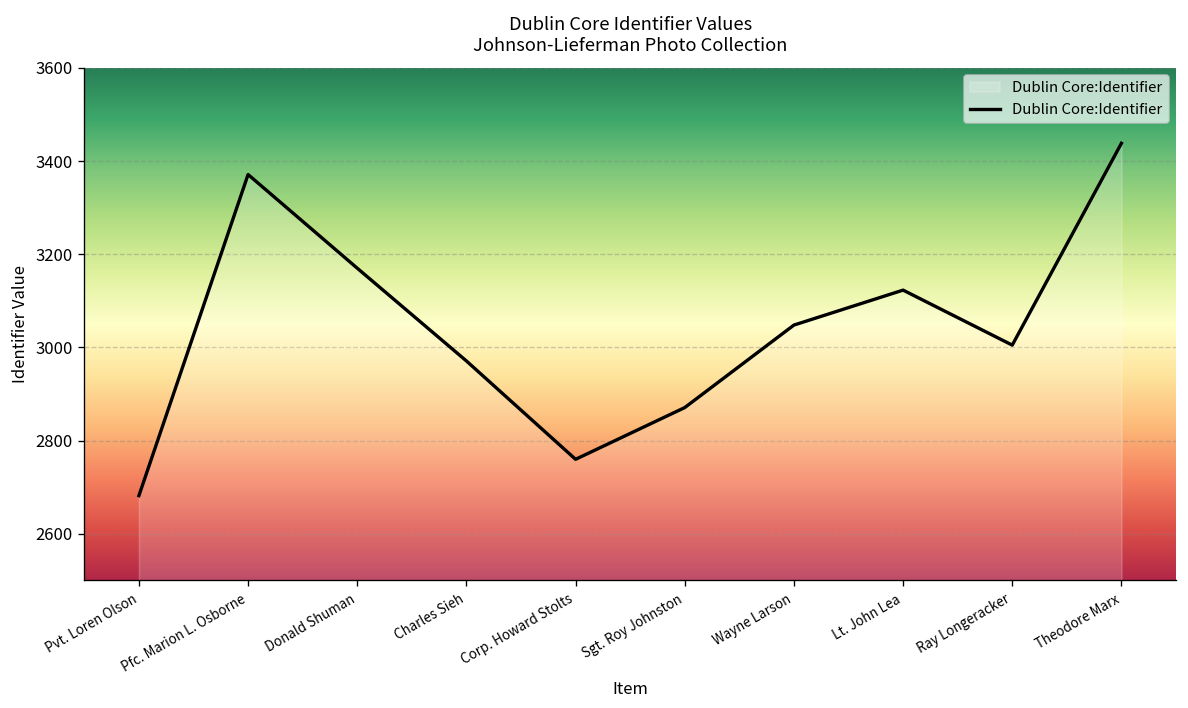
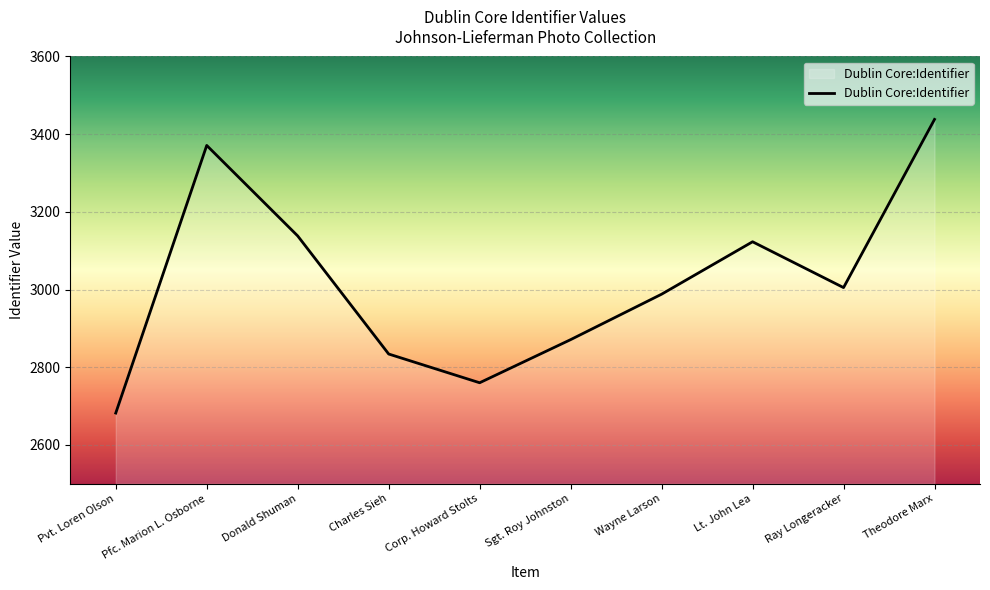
  {
    "Pvt. Loren Olson": 2680,
    "Pfc. Marion L. Osborne": 3370,
-   "Donald Shuman": 3170,
-   "Charles Sieh": 2970,
+   "Donald Shuman": 3140,
+   "Charles Sieh": 2830,
    "Corp. Howard Stolts": 2760,
    "Sgt. Roy Johnston": 2870,
-   "Wayne Larson": 3050,
+   "Wayne Larson": 2990,
    "Lt. John Lea": 3120,
    "Ray Longeracker": 3010,
    "Theodore Marx": 3440
  }
